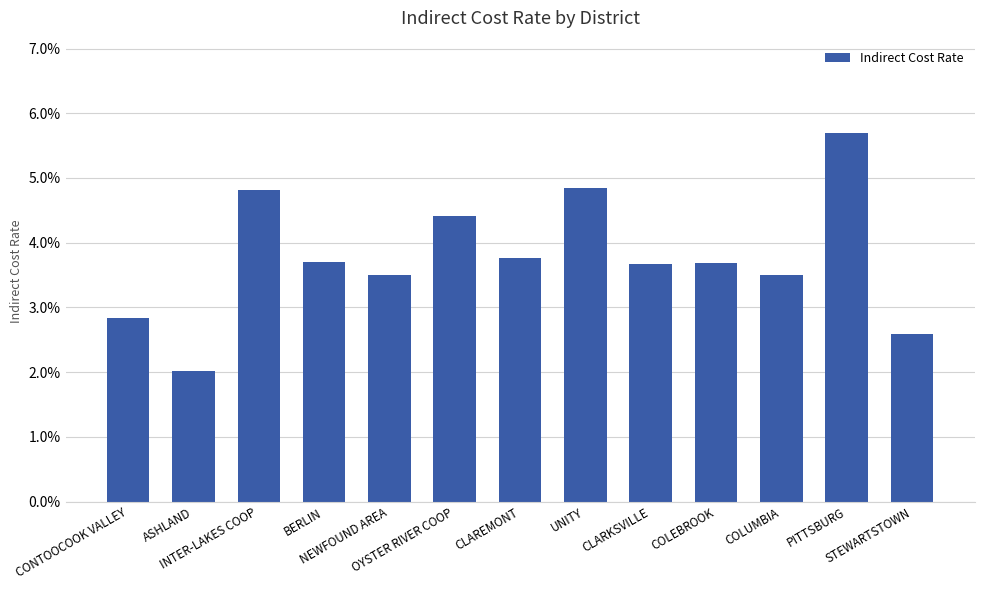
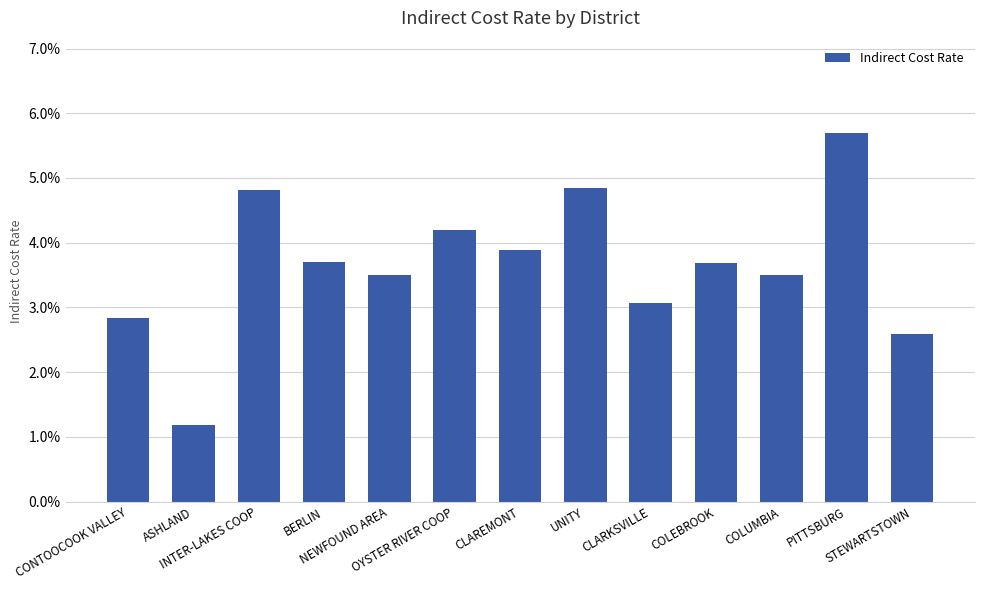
  {
    "CONTOOCOOK VALLEY": "2.8%",
-   "ASHLAND": "2.0%",
+   "ASHLAND": "1.2%",
    "INTER-LAKES COOP": "4.8%",
    "BERLIN": "3.7%",
    "NEWFOUND AREA": "3.5%",
-   "OYSTER RIVER COOP": "4.4%",
-   "CLAREMONT": "3.8%",
+   "OYSTER RIVER COOP": "4.2%",
+   "CLAREMONT": "3.9%",
    "UNITY": "4.8%",
-   "CLARKSVILLE": "3.7%",
+   "CLARKSVILLE": "3.1%",
    "COLEBROOK": "3.7%",
    "COLUMBIA": "3.5%",
    "PITTSBURG": "5.7%",
    "STEWARTSTOWN": "2.6%"
  }
